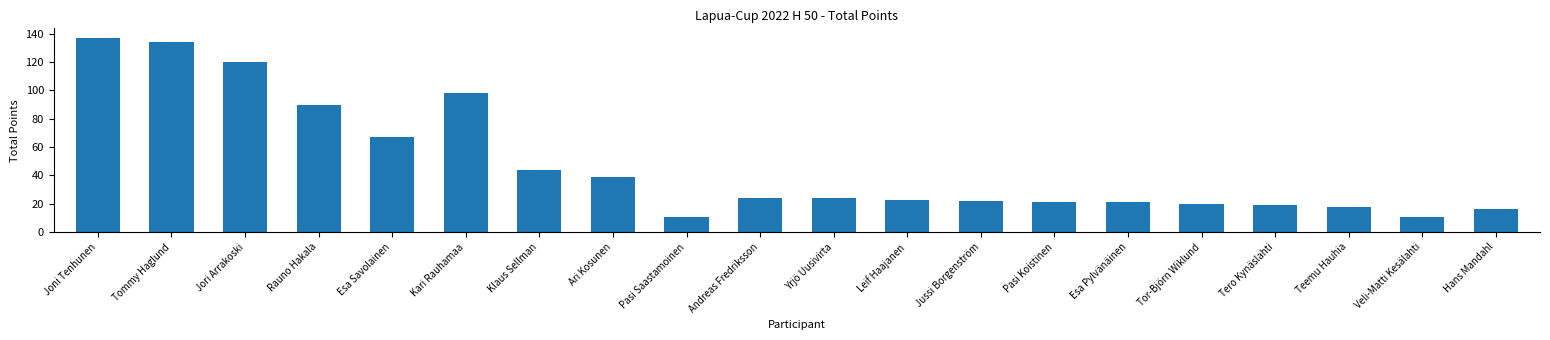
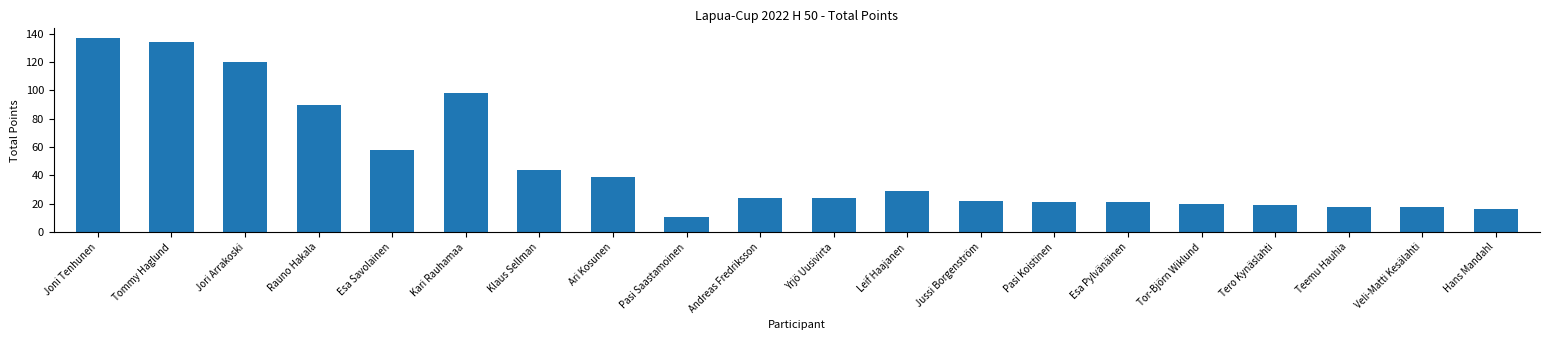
  {
    "Joni Tenhunen": 137,
    "Tommy Haglund": 134,
    "Jori Arrakoski": 120,
    "Rauno Hakala": 90,
-   "Esa Savolainen": 67,
+   "Esa Savolainen": 58,
    "Kari Rauhamaa": 98,
    "Klaus Sellman": 44,
    "Ari Kosunen": 39,
    "Pasi Saastamoinen": 11,
    "Andreas Fredriksson": 24,
    "Yrjö Uusivirta": 24,
-   "Leif Haajanen": 23,
+   "Leif Haajanen": 29,
    "Jussi Borgenström": 22,
    "Pasi Koistinen": 21,
    "Esa Pylvänäinen": 21,
    "Tor-Björn Wiklund": 20,
    "Tero Kynäslahti": 19,
    "Teemu Hauhia": 18,
-   "Veli-Matti Kesälahti": 11,
+   "Veli-Matti Kesälahti": 18,
    "Hans Mandahl": 16
  }
